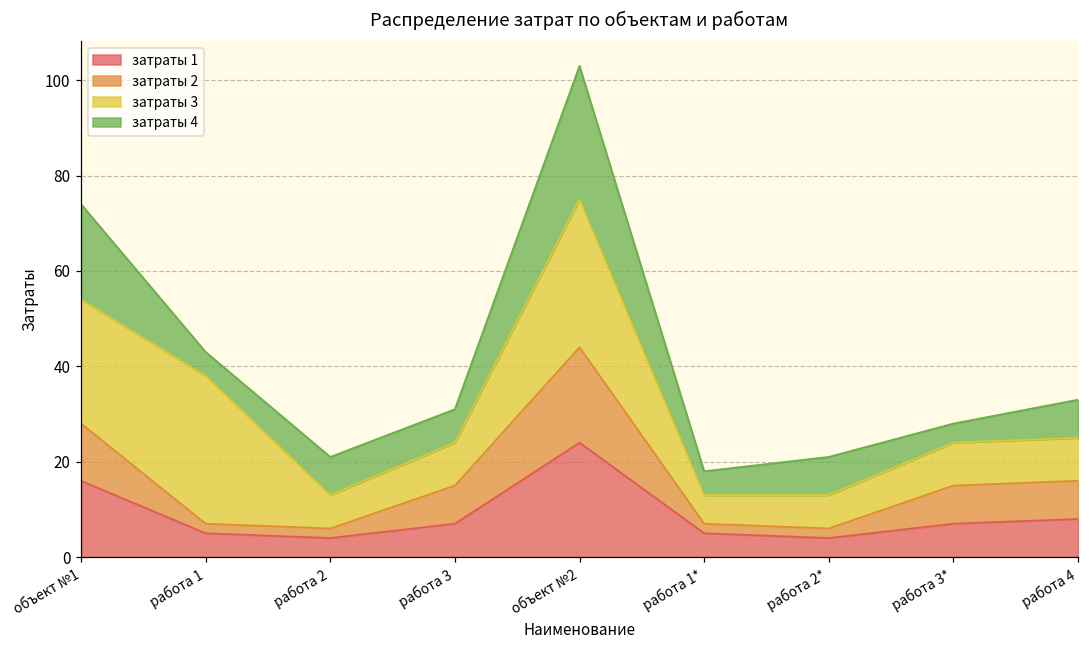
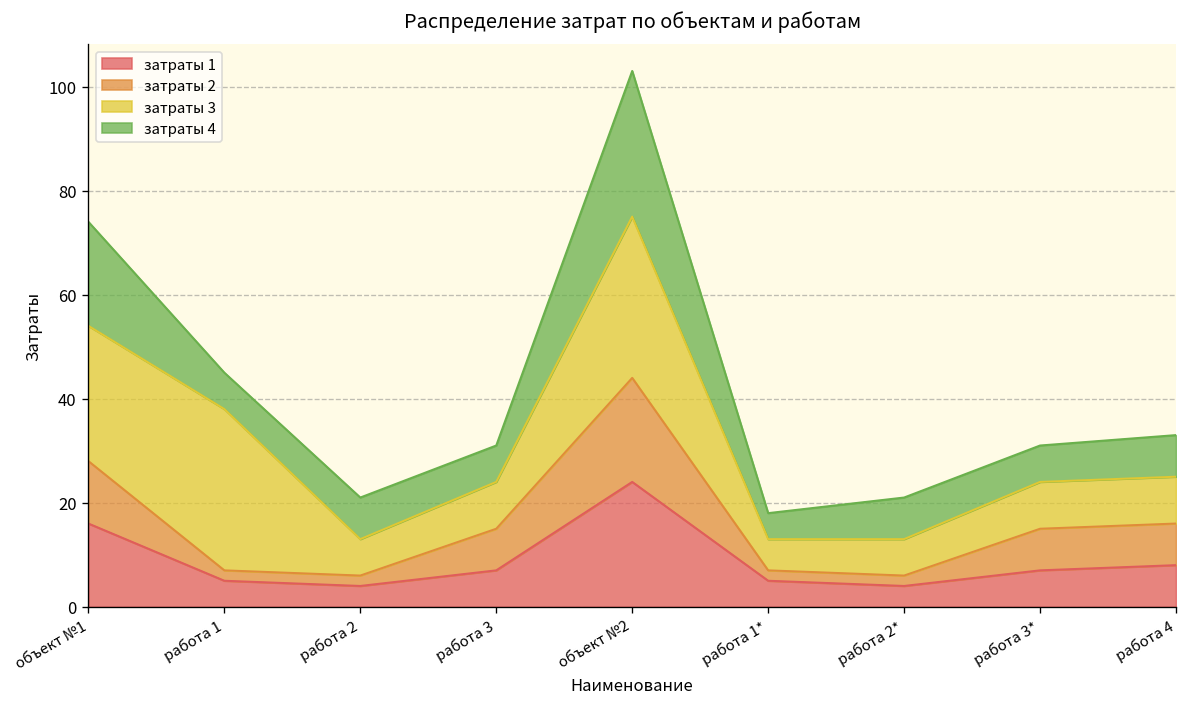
  {
    "затраты 3": {
      "объект №1": 26,
      "работа 1": 31,
      "работа 2": 7,
      "работа 3": 9,
      "объект №2": 31,
      "работа 1*": 6,
      "работа 2*": 7,
      "работа 3*": 9,
      "работа 4": 9
    },
    "затраты 4": {
      "объект №1": 20,
-     "работа 1": 5,
+     "работа 1": 7,
      "работа 2": 8,
      "работа 3": 7,
      "объект №2": 28,
      "работа 1*": 5,
      "работа 2*": 8,
-     "работа 3*": 4,
+     "работа 3*": 7,
      "работа 4": 8
    }
  }
